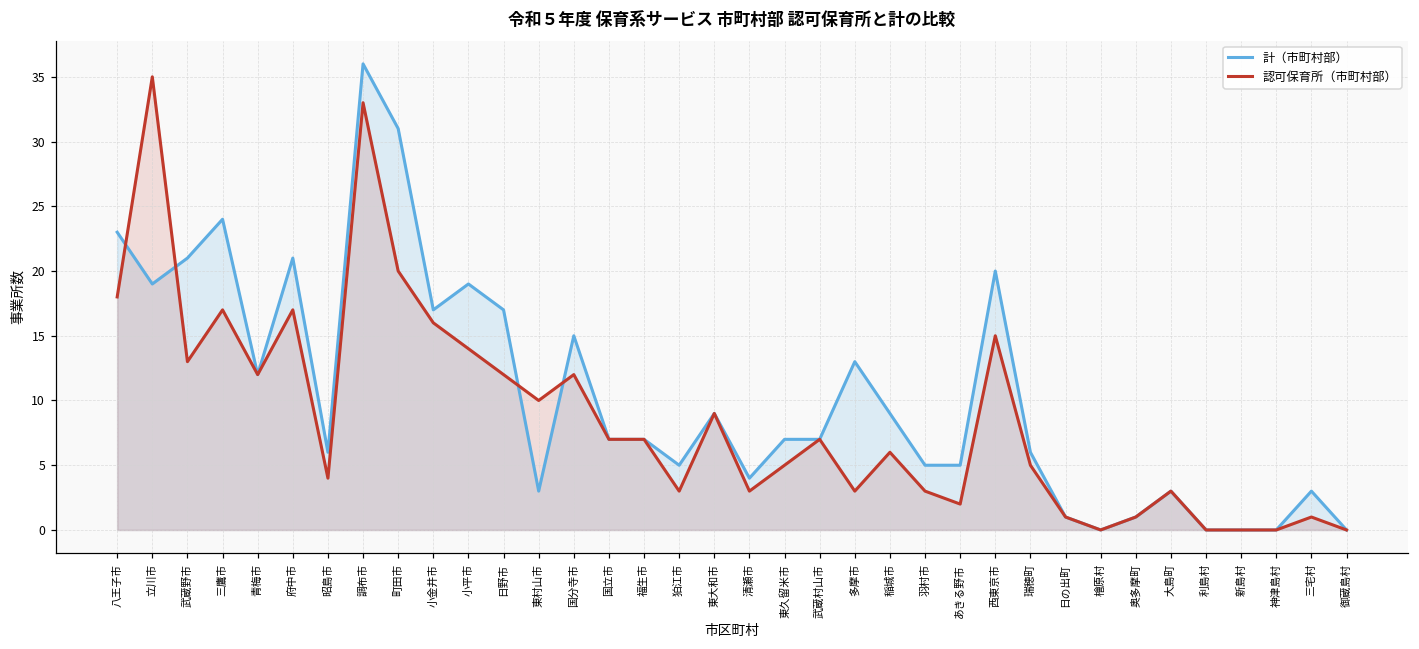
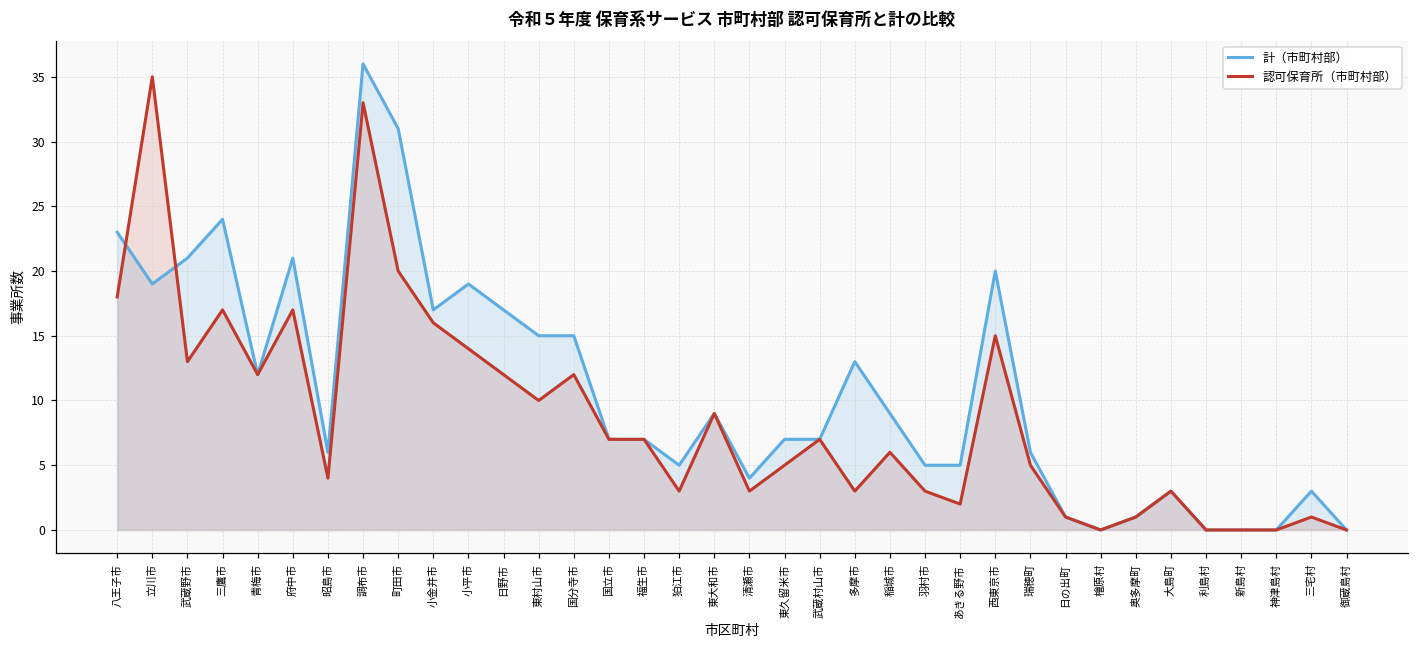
  {
    "計（市町村部）": {
      "八王子市": 23,
      "立川市": 19,
      "武蔵野市": 21,
      "三鷹市": 24,
      "府中市": 21,
      "昭島市": 6,
      "調布市": 36,
      "町田市": 31,
      "小金井市": 17,
      "小平市": 19,
      "日野市": 17,
-     "東村山市": 3,
+     "東村山市": 15,
      "国分寺市": 15,
      "狛江市": 5,
      "清瀬市": 4,
      "東久留米市": 7,
      "多摩市": 13,
      "稲城市": 9,
      "羽村市": 5,
      "あきる野市": 5,
      "西東京市": 20,
      "瑞穂町": 6,
      "三宅村": 3
    },
    "認可保育所（市町村部）": {
      "八王子市": 18,
      "立川市": 35,
      "武蔵野市": 13,
      "三鷹市": 17,
      "府中市": 17,
      "昭島市": 4,
      "調布市": 33,
      "町田市": 20,
      "小金井市": 16,
      "小平市": 14,
      "日野市": 12,
      "東村山市": 10,
      "国分寺市": 12,
      "狛江市": 3,
      "清瀬市": 3,
      "東久留米市": 5,
      "多摩市": 3,
      "稲城市": 6,
      "羽村市": 3,
      "あきる野市": 2,
      "西東京市": 15,
      "瑞穂町": 5,
      "三宅村": 1
    }
  }
